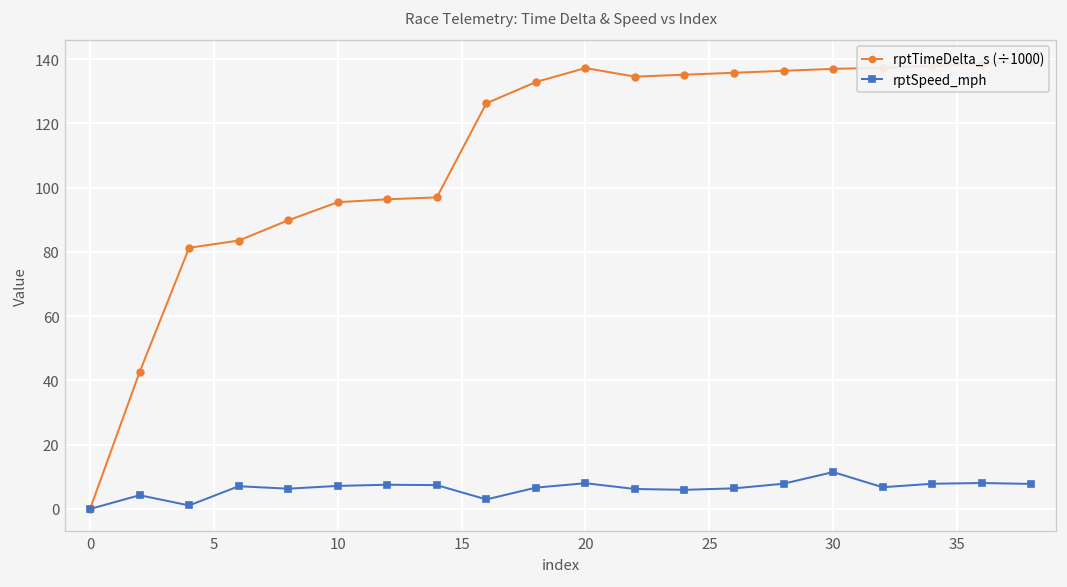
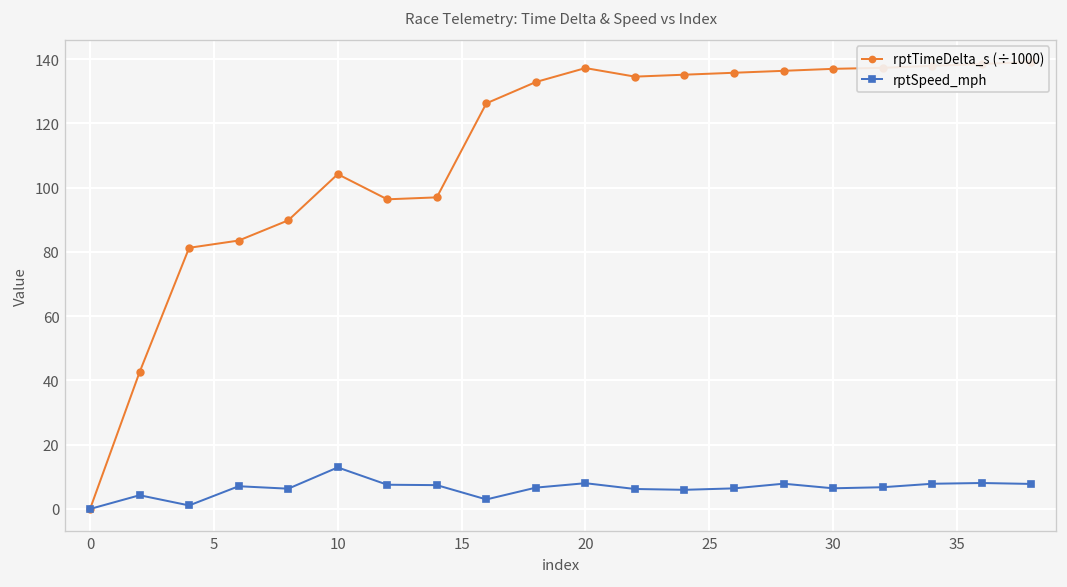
  {
    "rptTimeDelta_s (÷1000)": {
-     "10": 95,
+     "10": 104,
      "20": 137,
      "30": 137
    },
    "rptSpeed_mph": {
-     "10": 7,
+     "10": 13,
      "20": 8,
-     "30": 11
+     "30": 6
    }
  }
